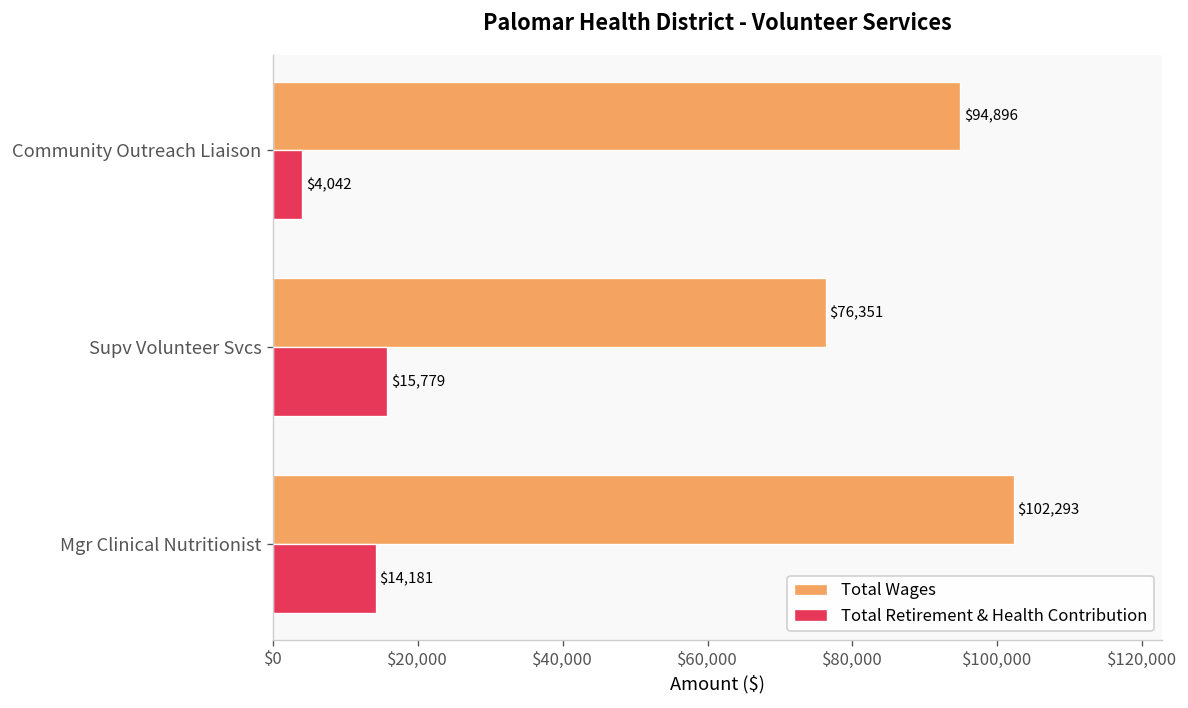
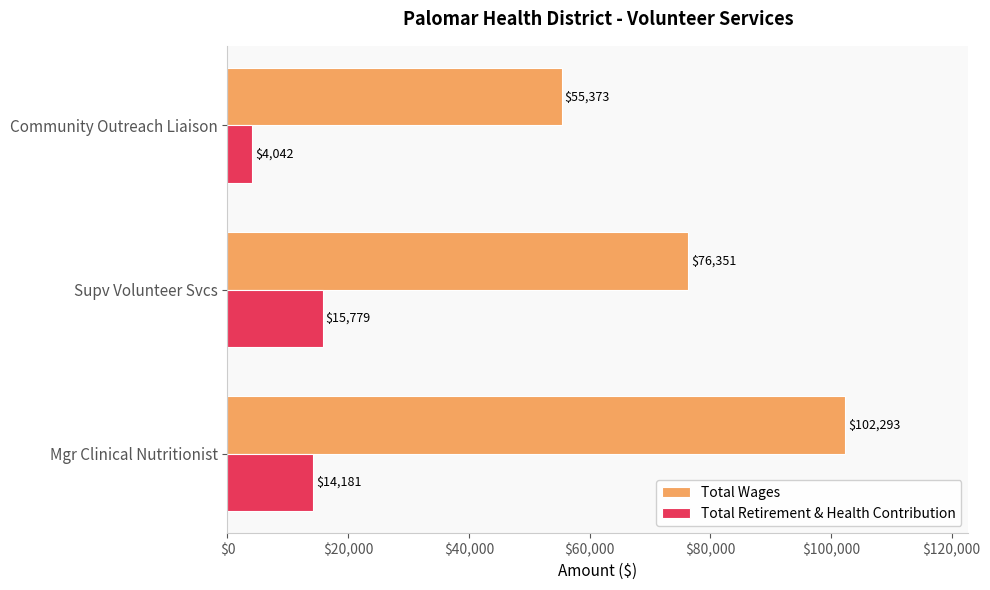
  {
    "Total Wages": {
-     "Community Outreach Liaison": "$94,896",
+     "Community Outreach Liaison": "$55,373",
      "Supv Volunteer Svcs": "$76,351",
      "Mgr Clinical Nutritionist": "$102,293"
    },
    "Total Retirement & Health Contribution": {
      "Community Outreach Liaison": "$4,042",
      "Supv Volunteer Svcs": "$15,779",
      "Mgr Clinical Nutritionist": "$14,181"
    }
  }
